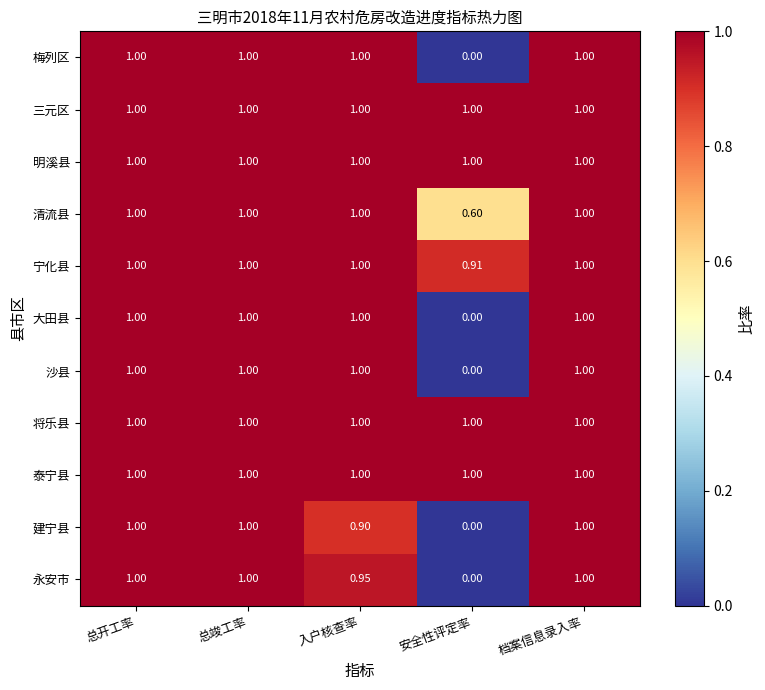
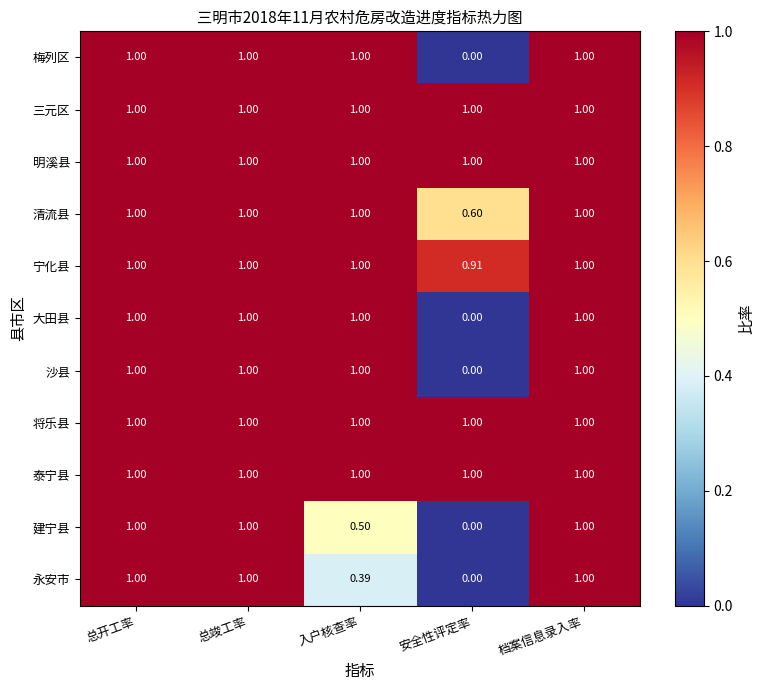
  {
    "梅列区": {
      "总开工率": 1.00,
      "总竣工率": 1.00,
      "入户核查率": 1.00,
      "安全性评定率": 0.00,
      "档案信息录入率": 1.00
    },
    "三元区": {
      "总开工率": 1.00,
      "总竣工率": 1.00,
      "入户核查率": 1.00,
      "安全性评定率": 1.00,
      "档案信息录入率": 1.00
    },
    "明溪县": {
      "总开工率": 1.00,
      "总竣工率": 1.00,
      "入户核查率": 1.00,
      "安全性评定率": 1.00,
      "档案信息录入率": 1.00
    },
    "清流县": {
      "总开工率": 1.00,
      "总竣工率": 1.00,
      "入户核查率": 1.00,
      "安全性评定率": 0.60,
      "档案信息录入率": 1.00
    },
    "宁化县": {
      "总开工率": 1.00,
      "总竣工率": 1.00,
      "入户核查率": 1.00,
      "安全性评定率": 0.91,
      "档案信息录入率": 1.00
    },
    "大田县": {
      "总开工率": 1.00,
      "总竣工率": 1.00,
      "入户核查率": 1.00,
      "安全性评定率": 0.00,
      "档案信息录入率": 1.00
    },
    "沙县": {
      "总开工率": 1.00,
      "总竣工率": 1.00,
      "入户核查率": 1.00,
      "安全性评定率": 0.00,
      "档案信息录入率": 1.00
    },
    "将乐县": {
      "总开工率": 1.00,
      "总竣工率": 1.00,
      "入户核查率": 1.00,
      "安全性评定率": 1.00,
      "档案信息录入率": 1.00
    },
    "泰宁县": {
      "总开工率": 1.00,
      "总竣工率": 1.00,
      "入户核查率": 1.00,
      "安全性评定率": 1.00,
      "档案信息录入率": 1.00
    },
    "建宁县": {
      "总开工率": 1.00,
      "总竣工率": 1.00,
-     "入户核查率": 0.90,
+     "入户核查率": 0.50,
      "安全性评定率": 0.00,
      "档案信息录入率": 1.00
    },
    "永安市": {
      "总开工率": 1.00,
      "总竣工率": 1.00,
-     "入户核查率": 0.95,
+     "入户核查率": 0.39,
      "安全性评定率": 0.00,
      "档案信息录入率": 1.00
    }
  }
